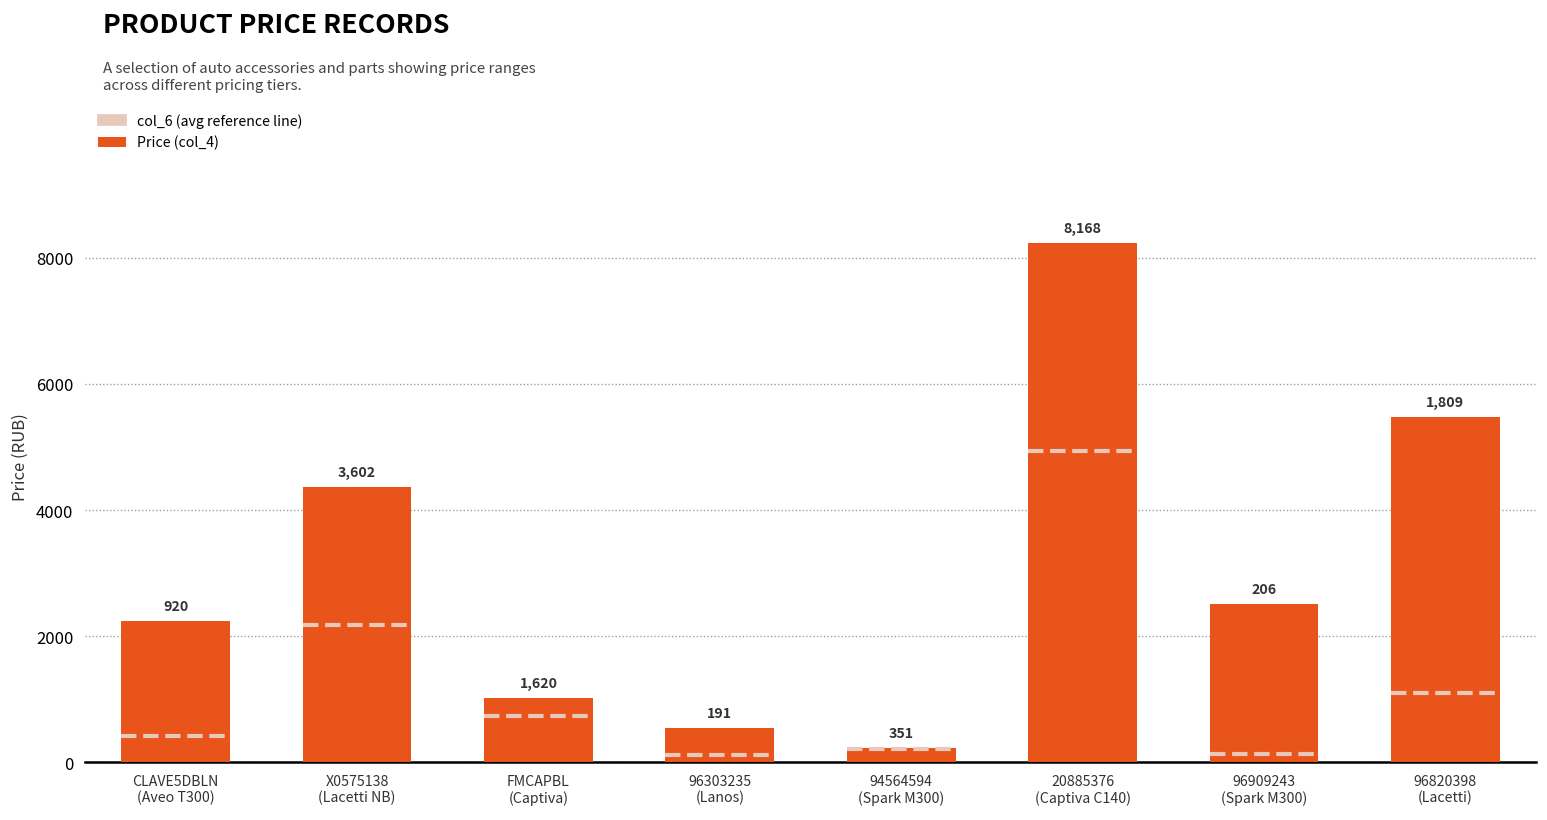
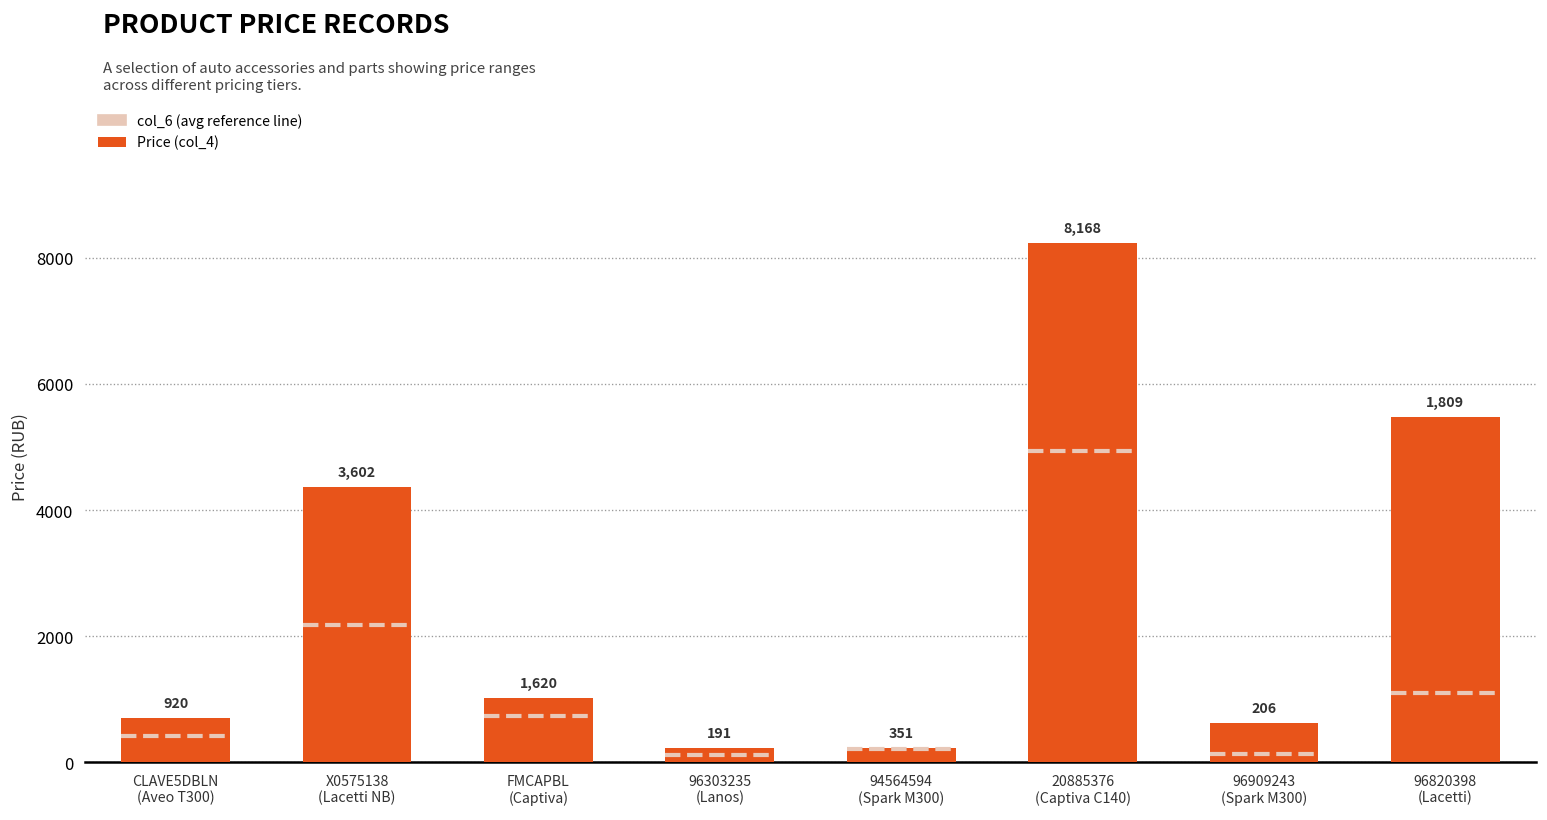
  {
    "Price (col_4)": {
-     "CLAVE5DBLN (Aveo T300)": 2200,
-     "96303235 (Lanos)": 500,
-     "96909243 (Spark M300)": 2500
+     "CLAVE5DBLN (Aveo T300)": 700,
+     "96303235 (Lanos)": 200,
+     "96909243 (Spark M300)": 600
    }
  }
